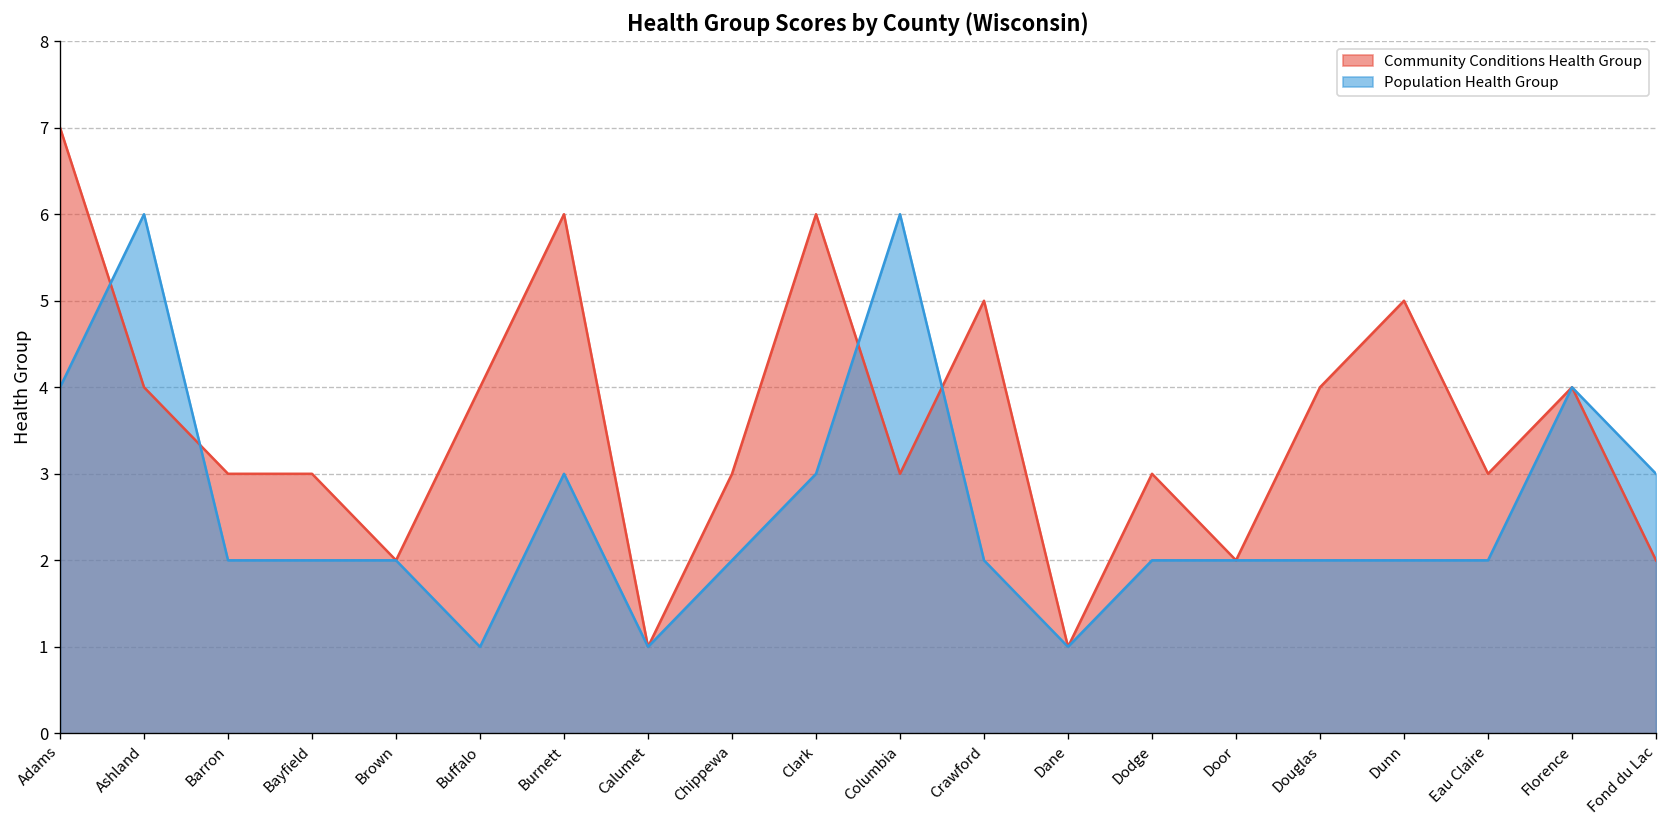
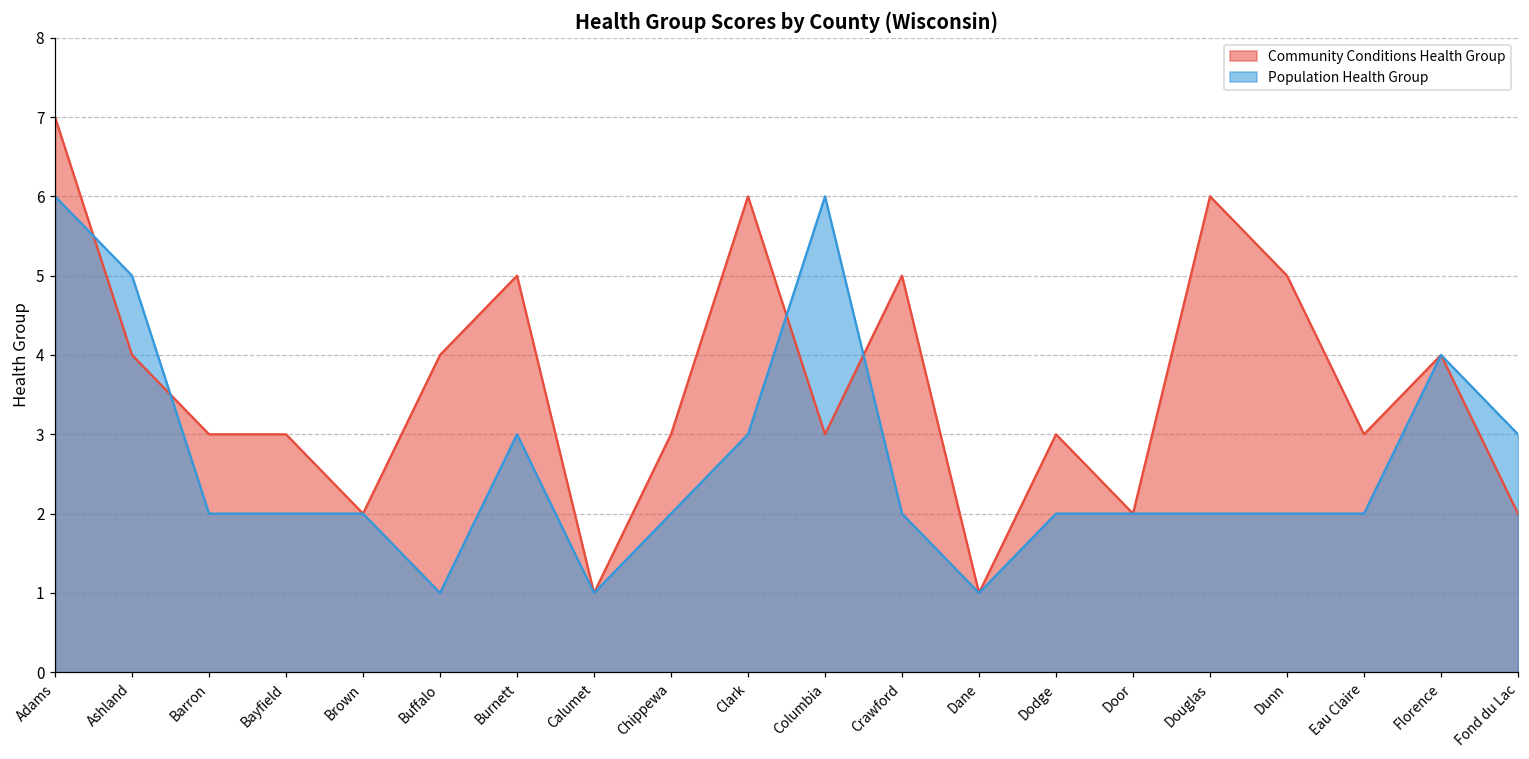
  {
    "Community Conditions Health Group": {
      "Adams": 7,
      "Ashland": 4,
      "Barron": 3,
      "Bayfield": 3,
      "Buffalo": 4,
-     "Burnett": 6,
+     "Burnett": 5,
      "Chippewa": 3,
      "Clark": 6,
      "Columbia": 3,
      "Crawford": 5,
      "Dodge": 3,
-     "Douglas": 4,
+     "Douglas": 6,
      "Dunn": 5,
      "Eau Claire": 3,
      "Fond du Lac": 2
    },
    "Population Health Group": {
-     "Adams": 4,
-     "Ashland": 6,
+     "Adams": 6,
+     "Ashland": 5,
      "Barron": 2,
      "Bayfield": 2,
      "Buffalo": 1,
      "Burnett": 3,
      "Chippewa": 2,
      "Clark": 3,
      "Columbia": 6,
      "Crawford": 2,
      "Dodge": 2,
      "Douglas": 2,
      "Dunn": 2,
      "Eau Claire": 2,
      "Fond du Lac": 3
    }
  }
